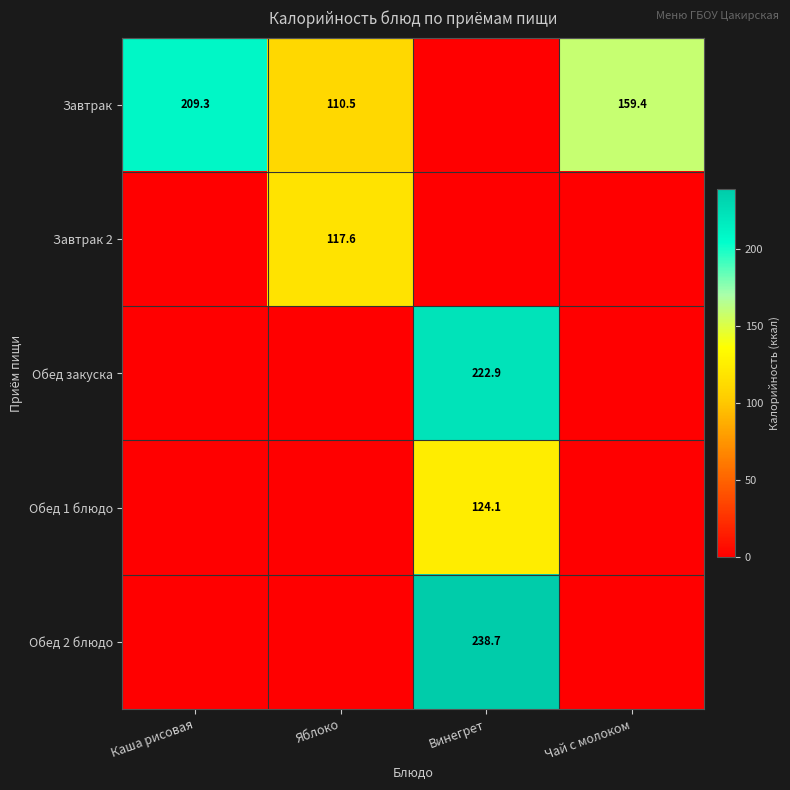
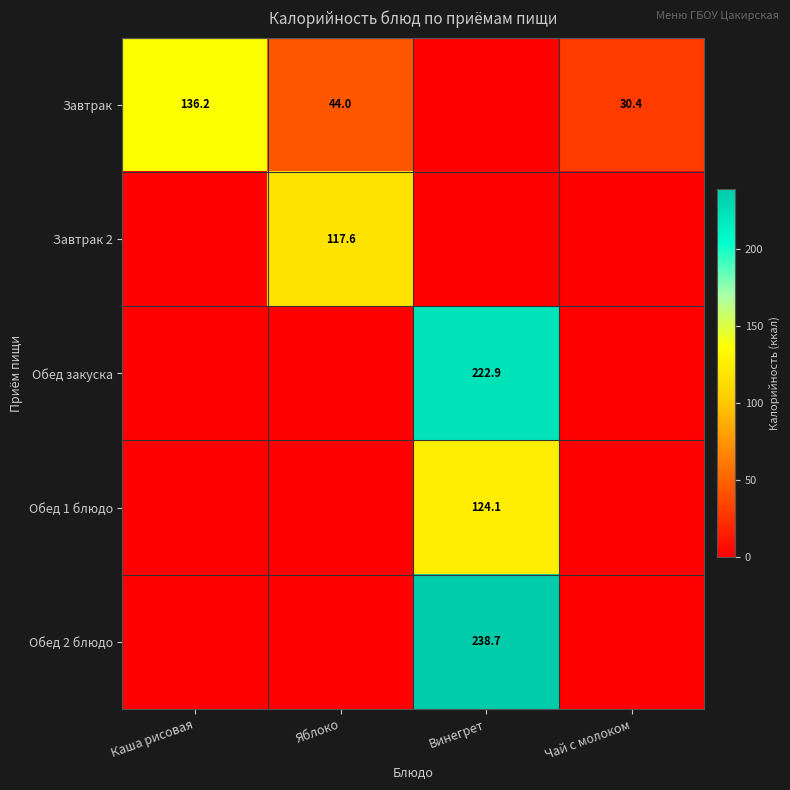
  {
    "Завтрак": {
-     "Каша рисовая": 209.3,
-     "Яблоко": 110.5,
-     "Чай с молоком": 159.4
+     "Каша рисовая": 136.2,
+     "Яблоко": 44.0,
+     "Чай с молоком": 30.4
    },
    "Завтрак 2": {
      "Яблоко": 117.6
    },
    "Обед закуска": {
      "Винегрет": 222.9
    },
    "Обед 1 блюдо": {
      "Винегрет": 124.1
    },
    "Обед 2 блюдо": {
      "Винегрет": 238.7
    }
  }
